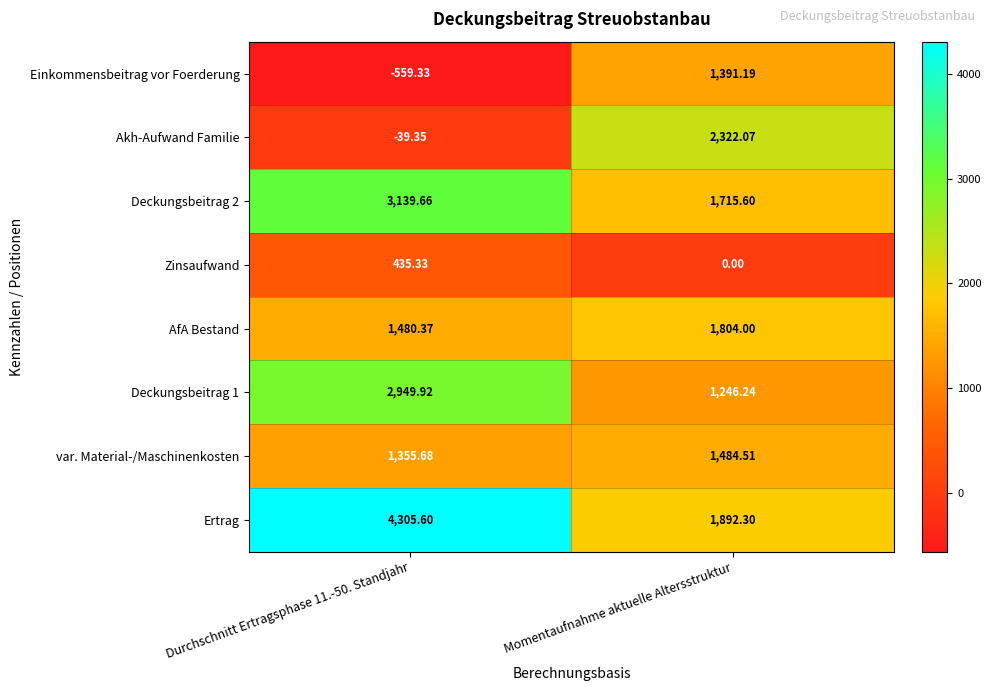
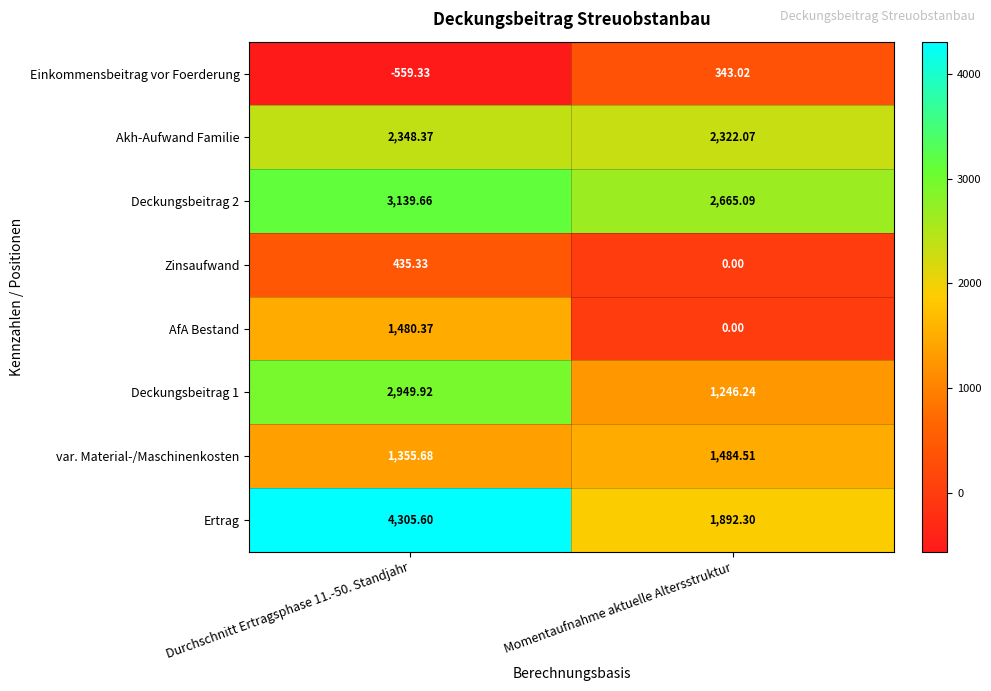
  {
    "Einkommensbeitrag vor Foerderung": {
      "Durchschnitt Ertragsphase 11.-50. Standjahr": "-559.33",
-     "Momentaufnahme aktuelle Altersstruktur": "1,391.19"
+     "Momentaufnahme aktuelle Altersstruktur": "343.02"
    },
    "Akh-Aufwand Familie": {
-     "Durchschnitt Ertragsphase 11.-50. Standjahr": "-39.35",
+     "Durchschnitt Ertragsphase 11.-50. Standjahr": "2,348.37",
      "Momentaufnahme aktuelle Altersstruktur": "2,322.07"
    },
    "Deckungsbeitrag 2": {
      "Durchschnitt Ertragsphase 11.-50. Standjahr": "3,139.66",
-     "Momentaufnahme aktuelle Altersstruktur": "1,715.60"
+     "Momentaufnahme aktuelle Altersstruktur": "2,665.09"
    },
    "Zinsaufwand": {
      "Durchschnitt Ertragsphase 11.-50. Standjahr": "435.33",
      "Momentaufnahme aktuelle Altersstruktur": "0.00"
    },
    "AfA Bestand": {
      "Durchschnitt Ertragsphase 11.-50. Standjahr": "1,480.37",
-     "Momentaufnahme aktuelle Altersstruktur": "1,804.00"
+     "Momentaufnahme aktuelle Altersstruktur": "0.00"
    },
    "Deckungsbeitrag 1": {
      "Durchschnitt Ertragsphase 11.-50. Standjahr": "2,949.92",
      "Momentaufnahme aktuelle Altersstruktur": "1,246.24"
    },
    "var. Material-/Maschinenkosten": {
      "Durchschnitt Ertragsphase 11.-50. Standjahr": "1,355.68",
      "Momentaufnahme aktuelle Altersstruktur": "1,484.51"
    },
    "Ertrag": {
      "Durchschnitt Ertragsphase 11.-50. Standjahr": "4,305.60",
      "Momentaufnahme aktuelle Altersstruktur": "1,892.30"
    }
  }
